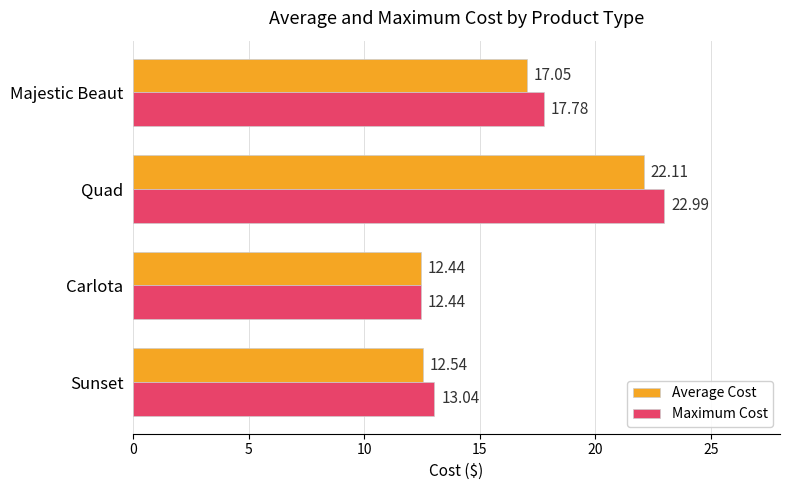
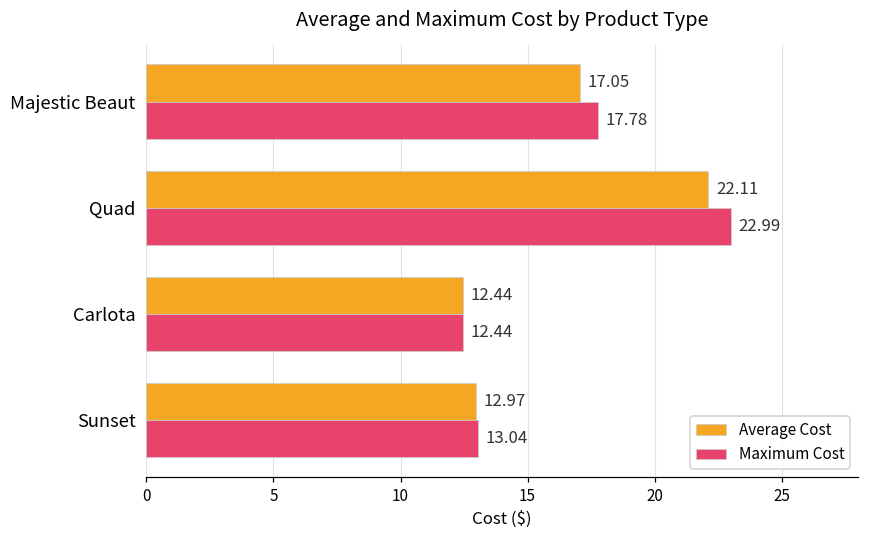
  {
    "Average Cost": {
      "Majestic Beaut": 17.05,
      "Quad": 22.11,
      "Carlota": 12.44,
-     "Sunset": 12.54
+     "Sunset": 12.97
    },
    "Maximum Cost": {
      "Majestic Beaut": 17.78,
      "Quad": 22.99,
      "Carlota": 12.44,
      "Sunset": 13.04
    }
  }
